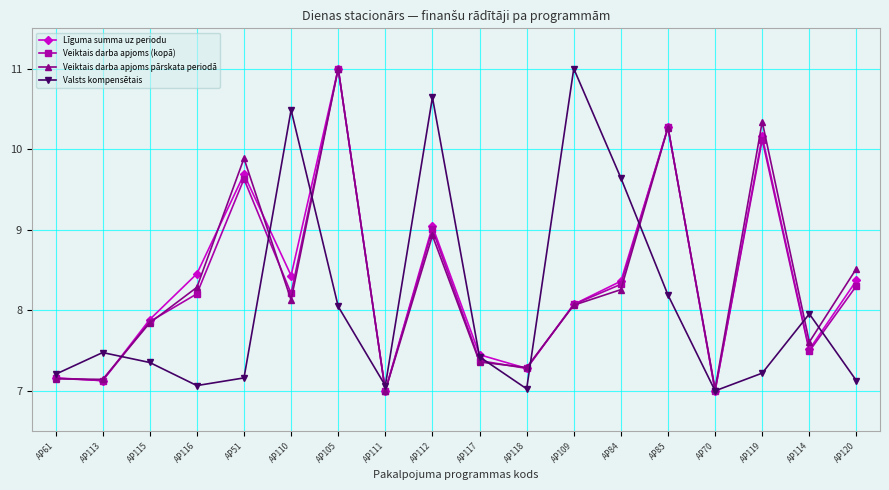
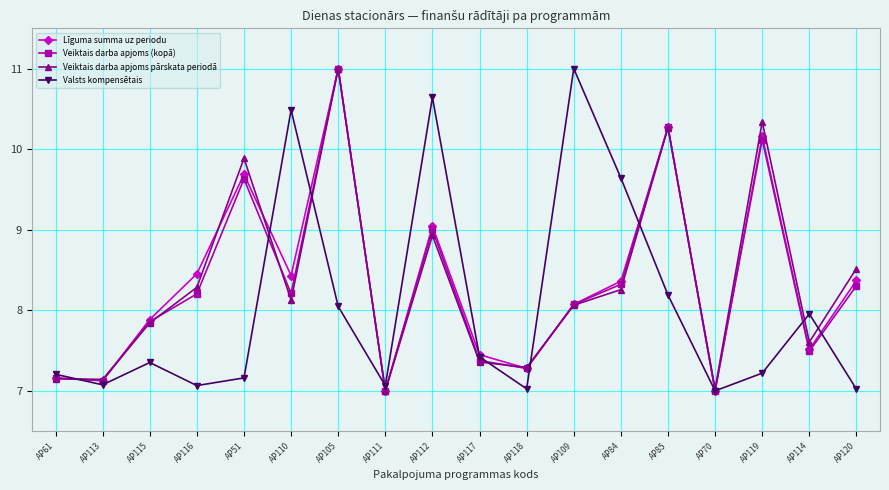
  {
    "Valsts kompensētais": {
      "AP61": 7.2,
-     "AP113": 7.5,
+     "AP113": 7.1,
      "AP115": 7.4,
      "AP116": 7.1,
      "AP51": 7.2,
      "AP110": 10.5,
      "AP105": 8.0,
      "AP111": 7.1,
      "AP112": 10.6,
      "AP118": 7.0,
      "AP109": 11.0,
      "AP84": 9.6,
      "AP85": 8.2,
      "AP119": 7.2,
      "AP114": 8.0,
-     "AP120": 7.1
+     "AP120": 7.0
    }
  }
